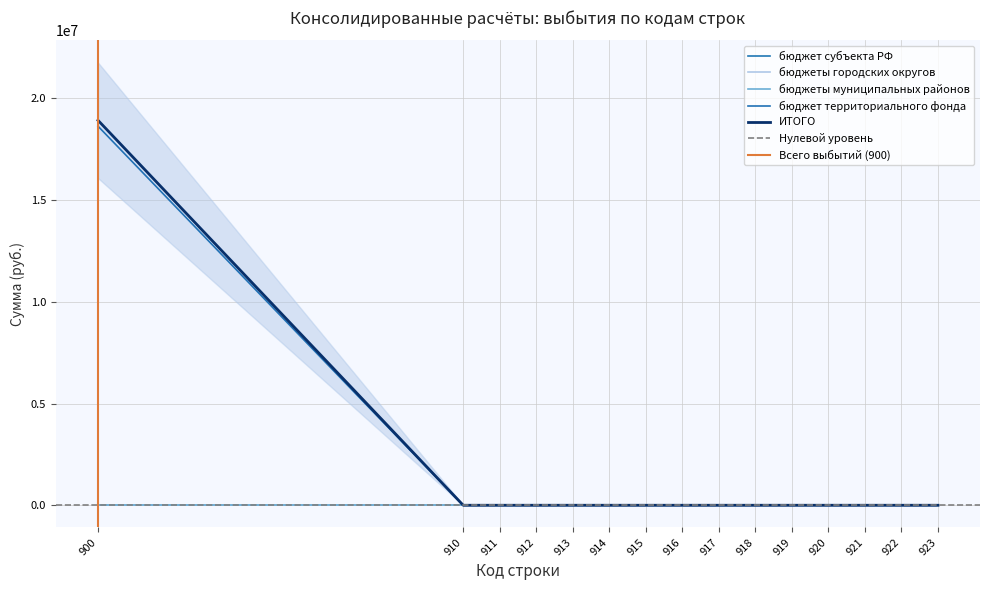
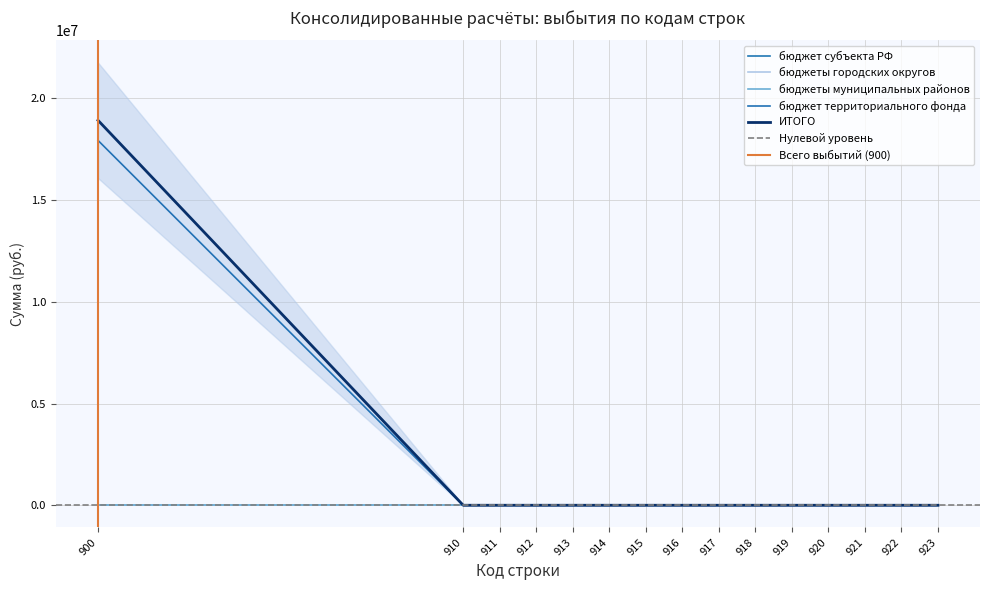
  {
    "бюджеты муниципальных районов": {
      "900": 0
    },
    "бюджет территориального фонда": {
-     "900": 18600000
+     "900": 17900000
    },
    "ИТОГО": {
      "900": 18900000
    }
  }
